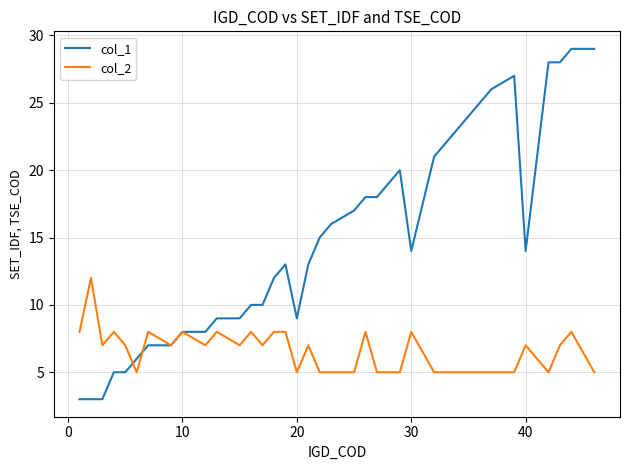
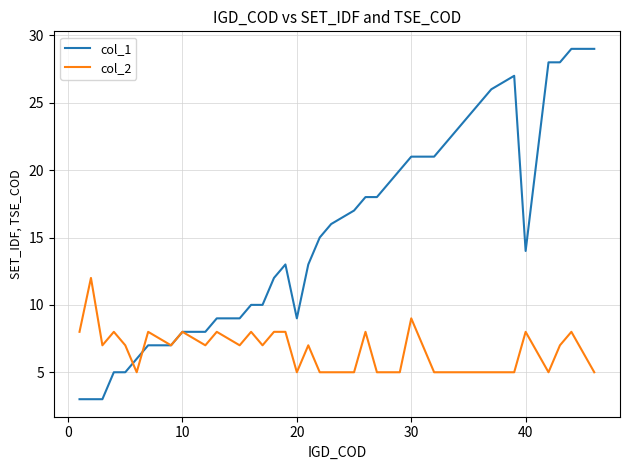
  {
    "col_1": {
      "20": 9,
-     "30": 14,
+     "30": 21,
      "40": 14
    },
    "col_2": {
      "20": 5,
-     "30": 8,
-     "40": 7
+     "30": 9,
+     "40": 8
    }
  }
